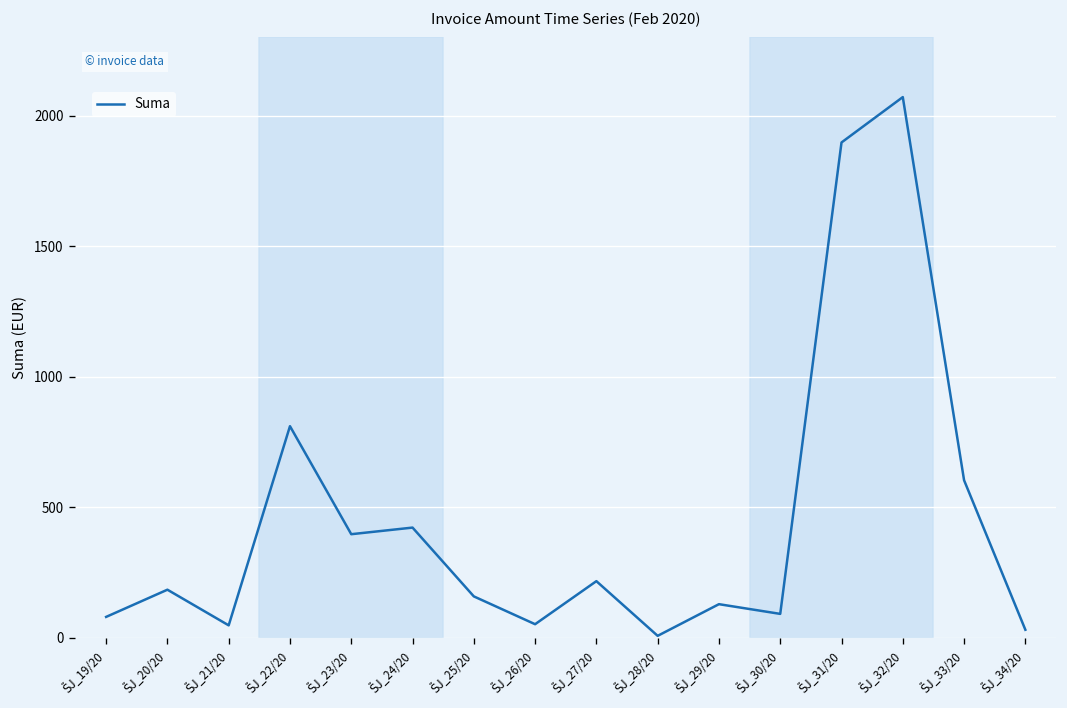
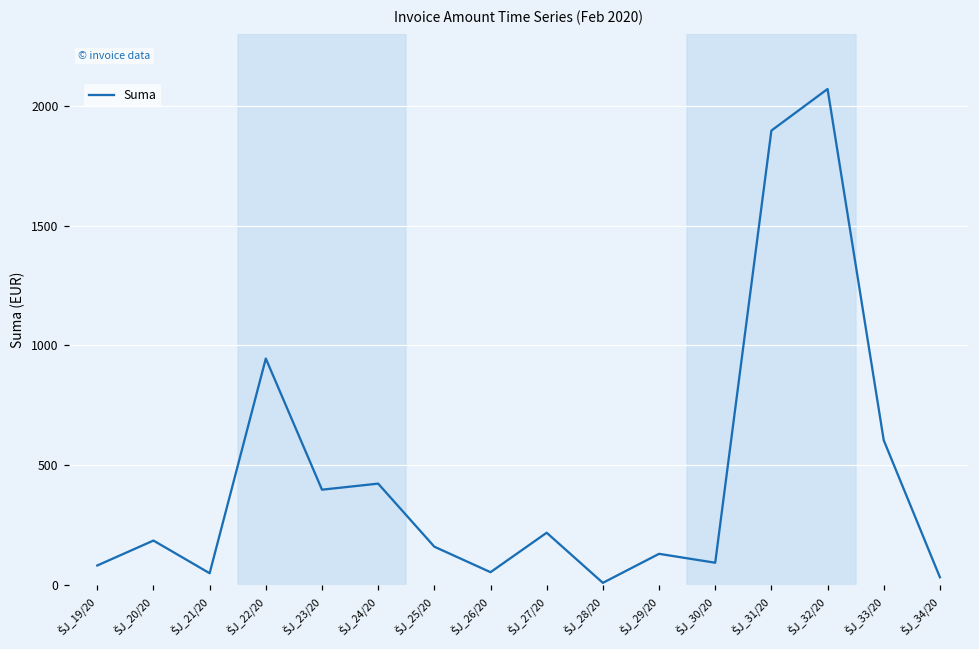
  {
    "ŠJ_19/20": 80,
    "ŠJ_20/20": 180,
    "ŠJ_21/20": 50,
-   "ŠJ_22/20": 810,
+   "ŠJ_22/20": 940,
    "ŠJ_23/20": 400,
    "ŠJ_24/20": 420,
    "ŠJ_25/20": 160,
    "ŠJ_26/20": 50,
    "ŠJ_27/20": 220,
    "ŠJ_28/20": 10,
    "ŠJ_29/20": 130,
    "ŠJ_30/20": 90,
    "ŠJ_31/20": 1900,
    "ŠJ_32/20": 2070,
    "ŠJ_33/20": 600,
    "ŠJ_34/20": 30
  }
